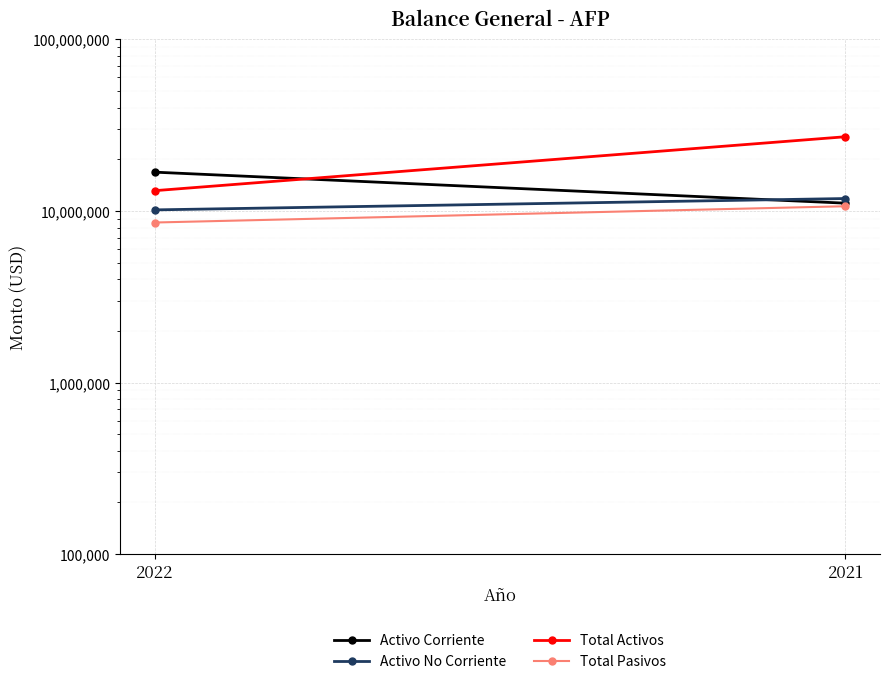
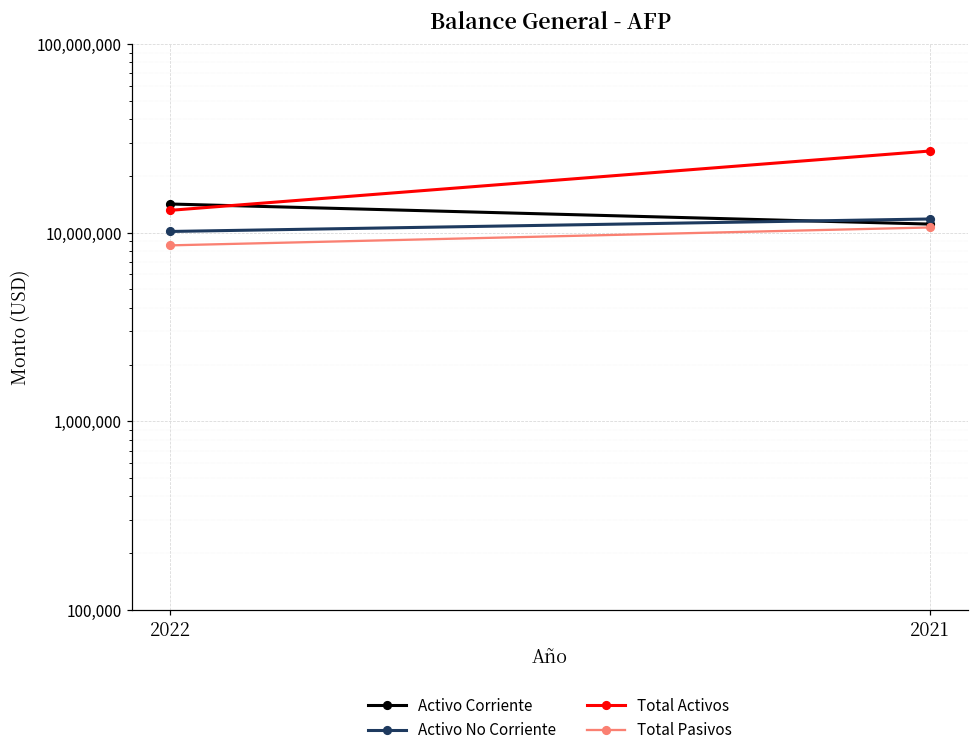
  {
    "Activo Corriente": {
-     "2022": "17,000,000",
+     "2022": "14,000,000",
      "2021": "11,000,000"
    },
    "Activo No Corriente": {
      "2022": "10,000,000",
      "2021": "12,000,000"
    },
    "Total Activos": {
      "2022": "13,000,000",
      "2021": "27,000,000"
    },
    "Total Pasivos": {
      "2022": "9,000,000",
      "2021": "11,000,000"
    }
  }
